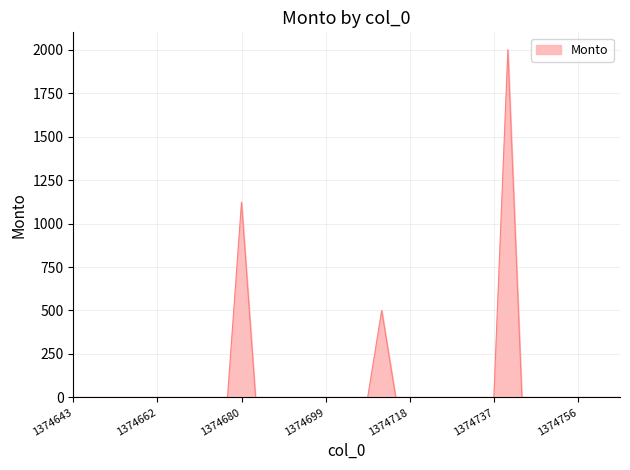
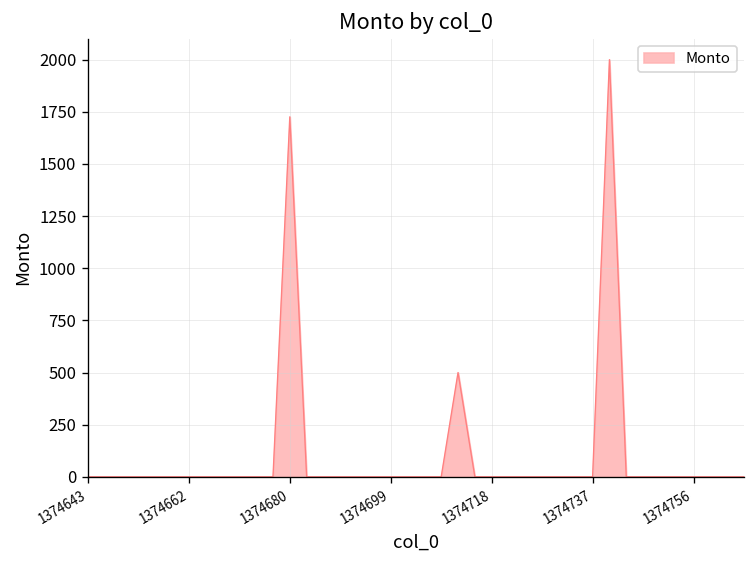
  {
    "1374643": 0,
    "1374662": 0,
-   "1374680": 1120,
+   "1374680": 1730,
    "1374699": 0,
    "1374718": 0,
    "1374737": 0,
    "1374756": 0
  }
